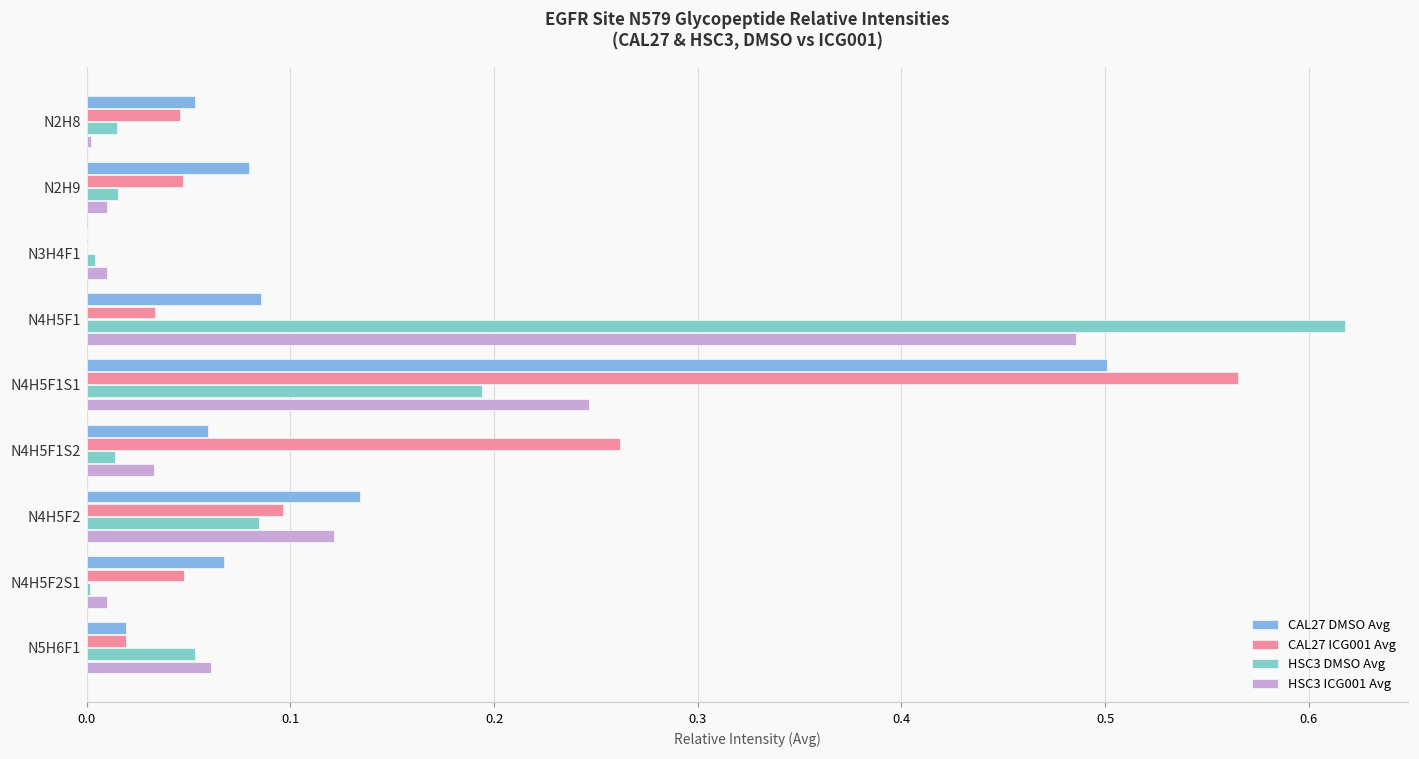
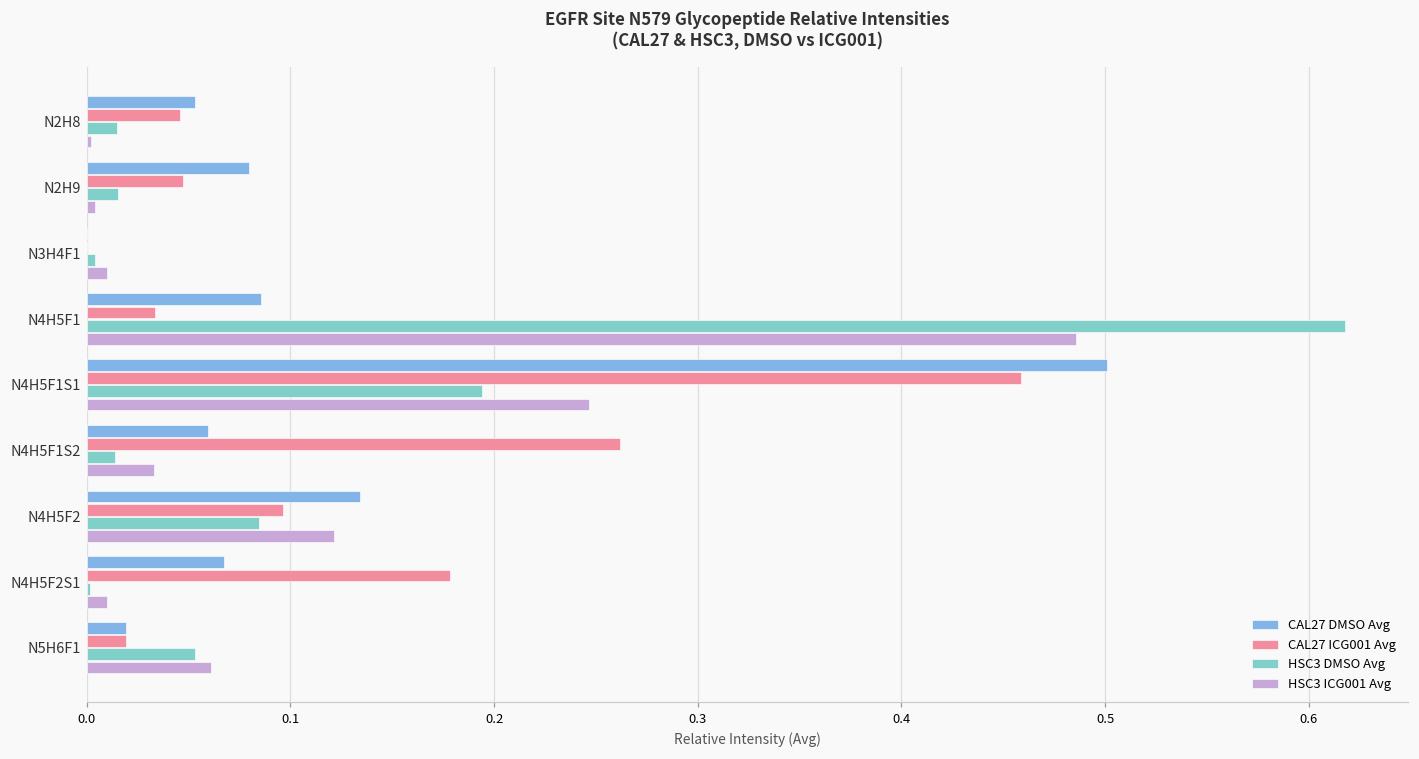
  {
    "CAL27 ICG001 Avg": {
      "N2H8": 0.046,
      "N2H9": 0.047,
      "N3H4F1": 0.000,
      "N4H5F1": 0.034,
-     "N4H5F1S1": 0.565,
+     "N4H5F1S1": 0.458,
      "N4H5F1S2": 0.262,
      "N4H5F2": 0.096,
-     "N4H5F2S1": 0.048,
+     "N4H5F2S1": 0.178,
      "N5H6F1": 0.019
    },
    "HSC3 ICG001 Avg": {
      "N2H8": 0.002,
-     "N2H9": 0.010,
+     "N2H9": 0.004,
      "N3H4F1": 0.010,
      "N4H5F1": 0.486,
      "N4H5F1S1": 0.246,
      "N4H5F1S2": 0.033,
      "N4H5F2": 0.122,
      "N4H5F2S1": 0.010,
      "N5H6F1": 0.061
    }
  }
